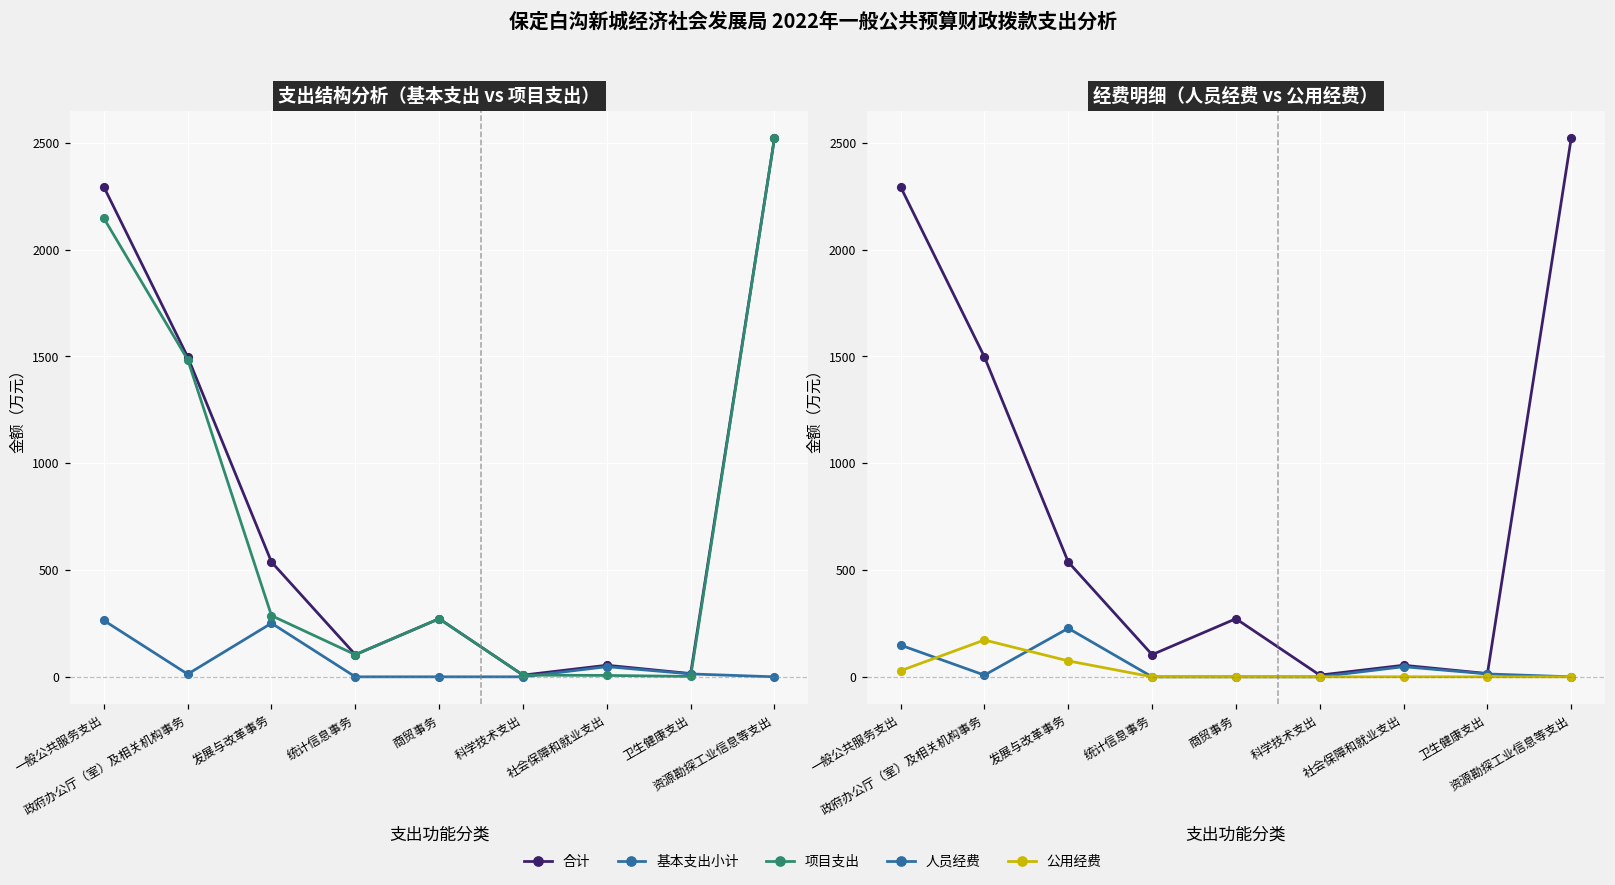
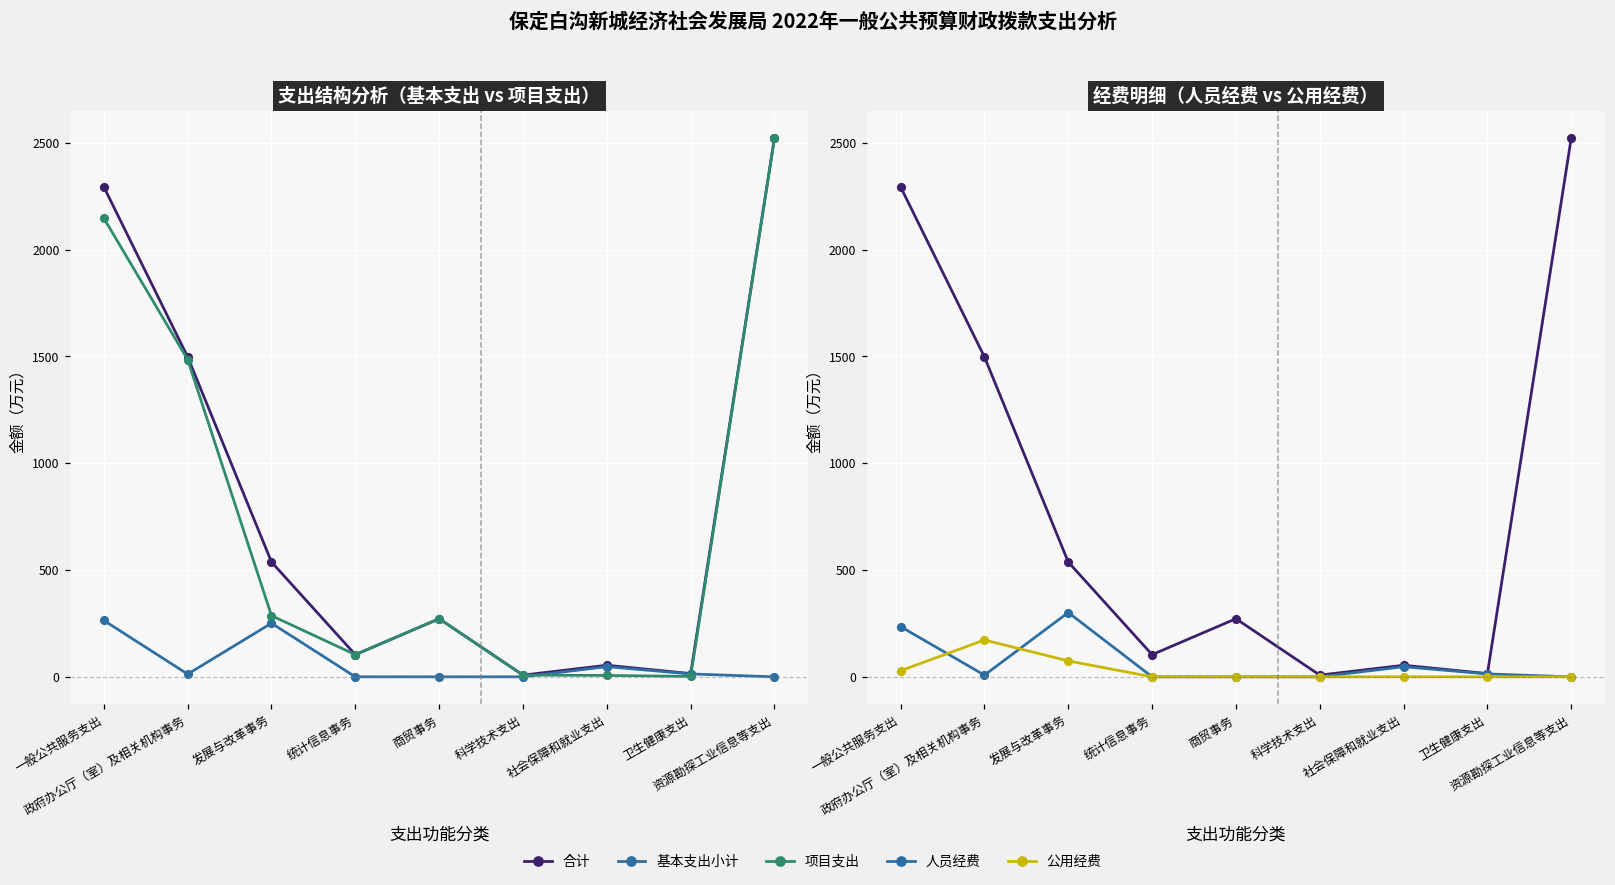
  {
    "支出结构分析（基本支出 vs 项目支出）": {
      "合计": {
        "一般公共服务支出": 2290,
        "发展与改革事务": 540
      }
    },
    "经费明细（人员经费 vs 公用经费）": {
      "合计": {
        "一般公共服务支出": 2290,
        "政府办公厅（室）及相关机构事务": 1500,
        "发展与改革事务": 540,
        "统计信息事务": 100,
        "商贸事务": 270,
        "资源勘探工业信息等支出": 2520
      },
      "人员经费": {
-       "一般公共服务支出": 150,
+       "一般公共服务支出": 240,
        "政府办公厅（室）及相关机构事务": 10,
-       "发展与改革事务": 230
+       "发展与改革事务": 300
      },
      "公用经费": {
        "一般公共服务支出": 30,
        "政府办公厅（室）及相关机构事务": 170,
        "发展与改革事务": 70,
        "社会保障和就业支出": 0,
        "卫生健康支出": 0
      }
    }
  }
